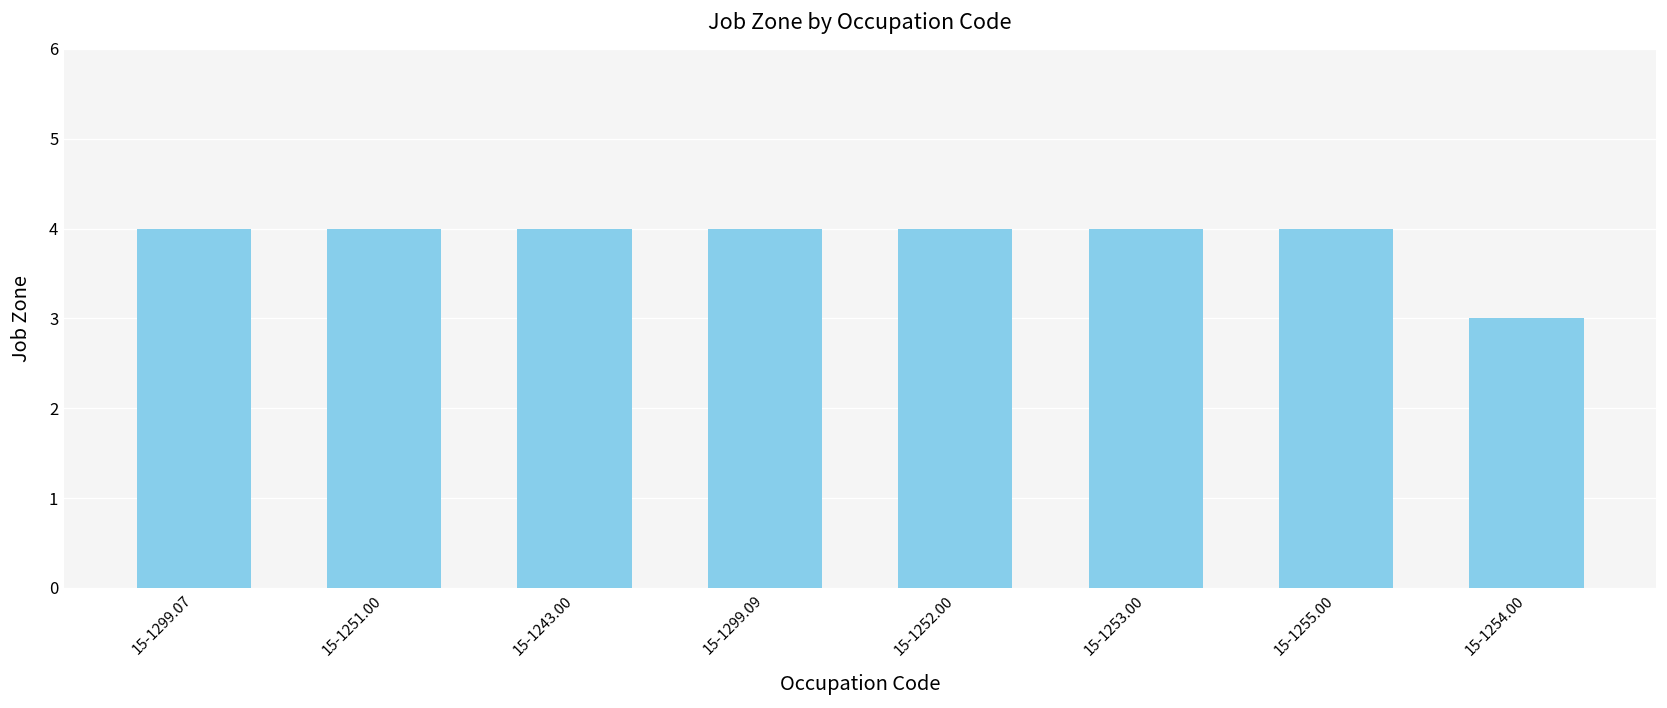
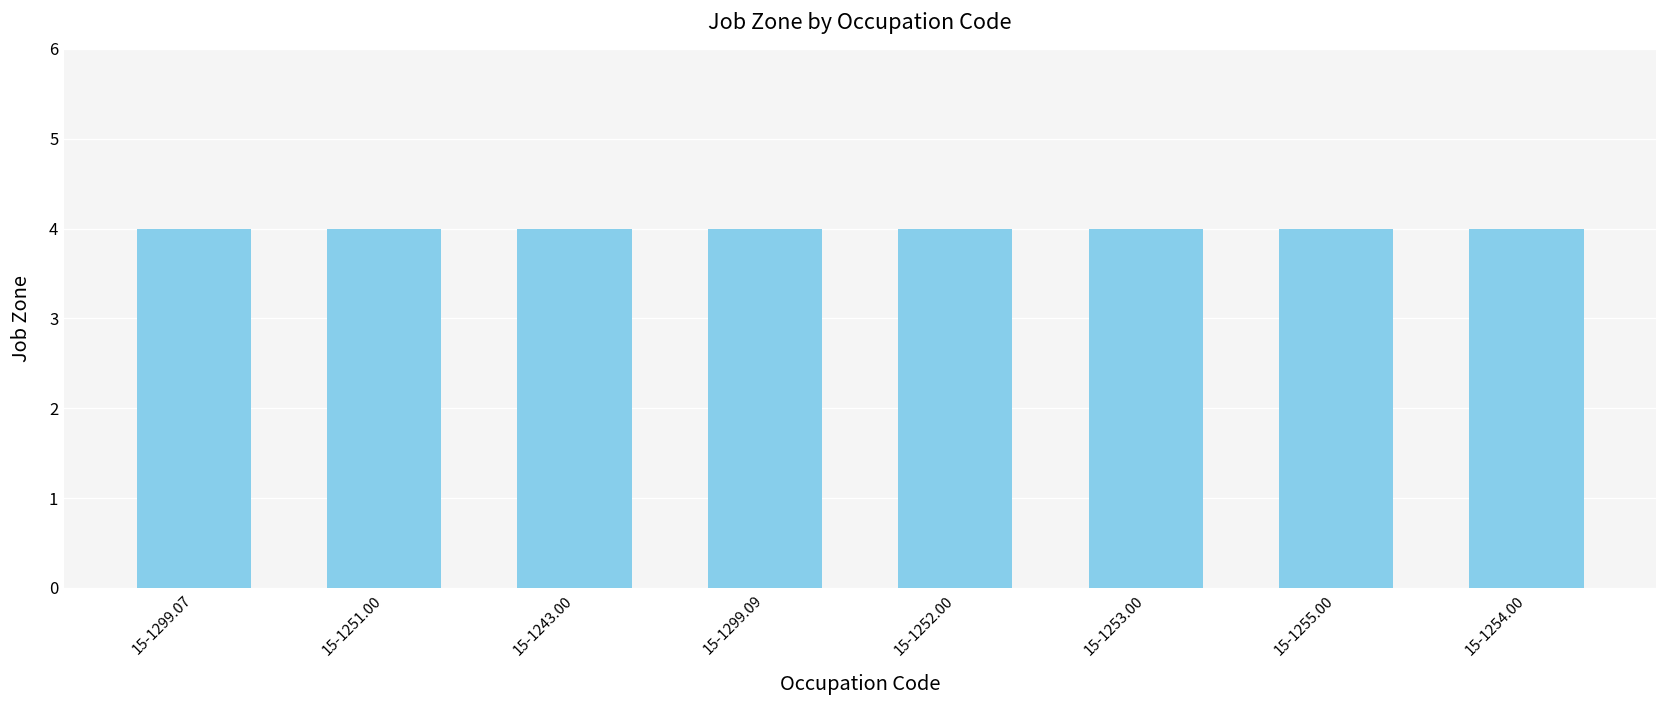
  {
    "15-1299.07": 4,
    "15-1251.00": 4,
    "15-1243.00": 4,
    "15-1299.09": 4,
    "15-1252.00": 4,
    "15-1253.00": 4,
    "15-1255.00": 4,
-   "15-1254.00": 3
+   "15-1254.00": 4
  }
